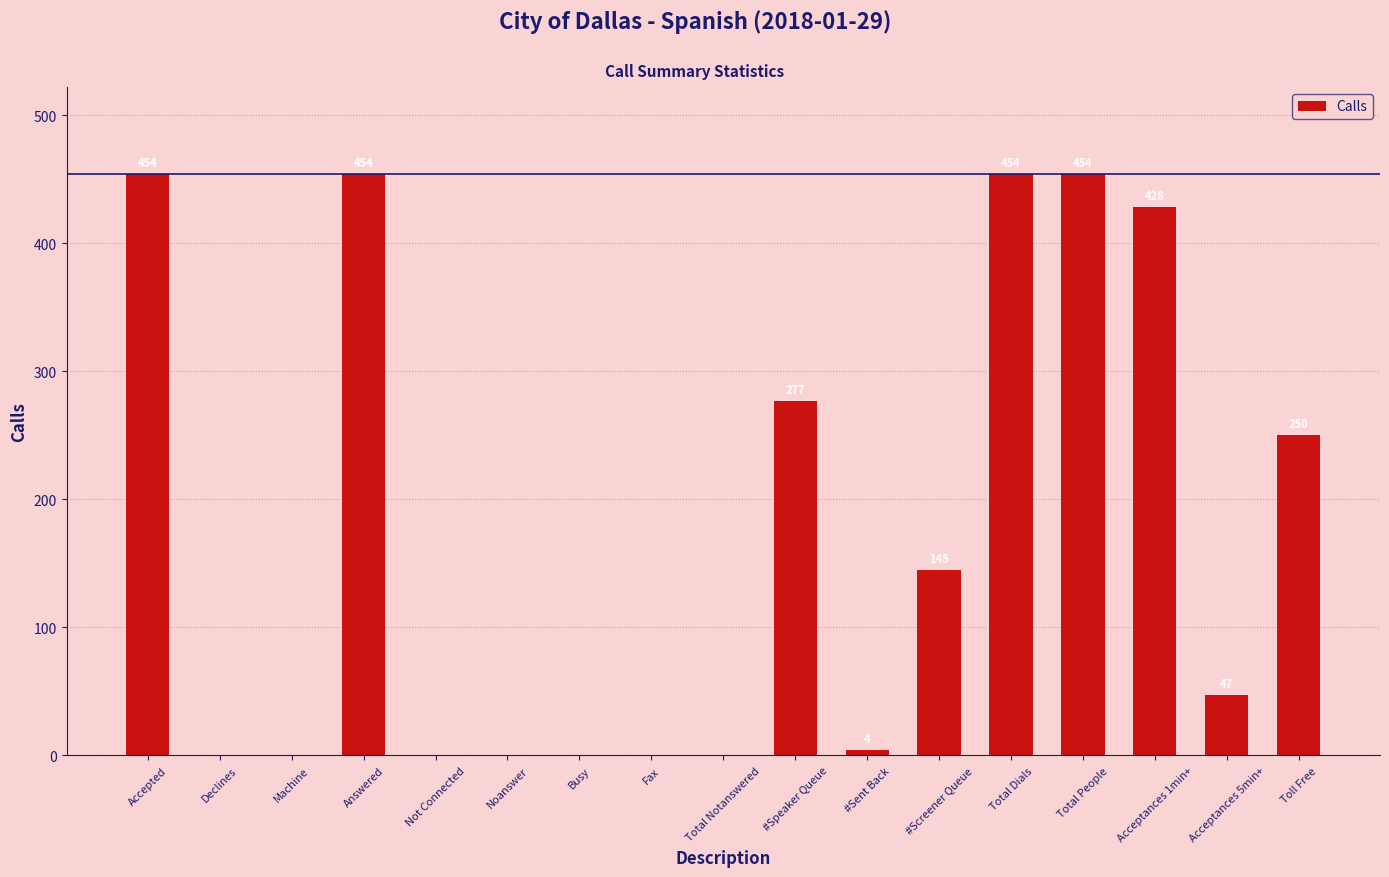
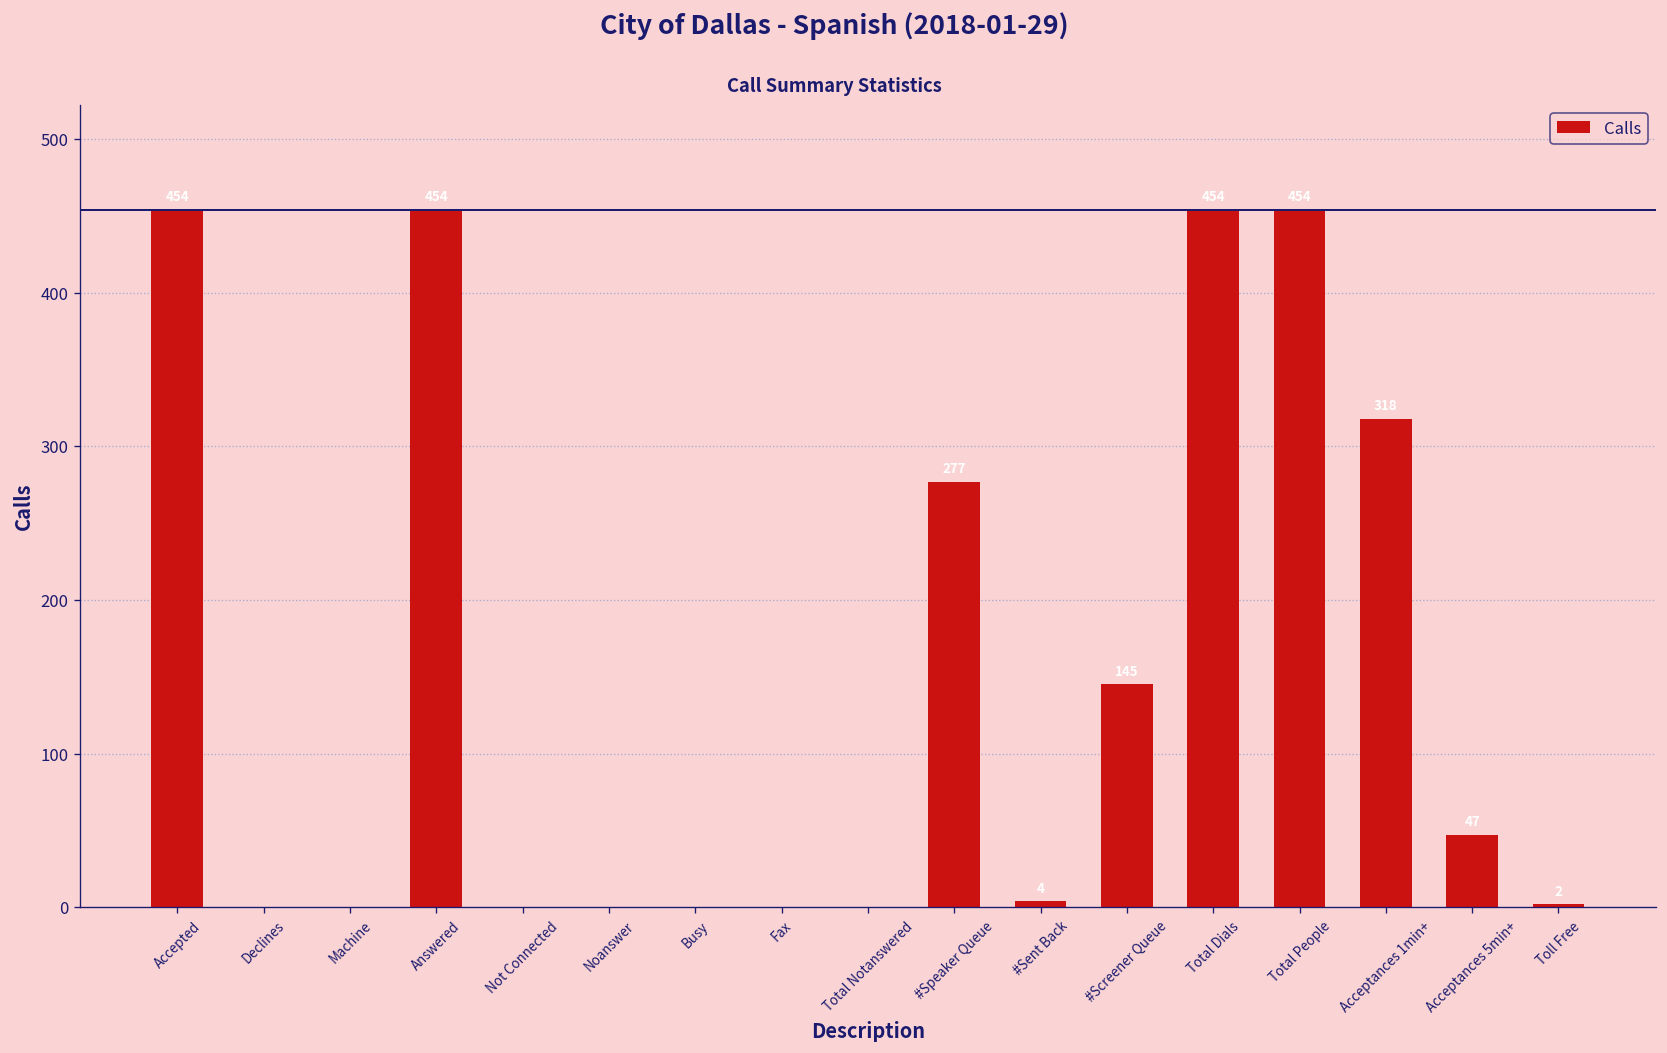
  {
    "Accepted": 454,
    "Declines": 0,
    "Machine": 0,
    "Answered": 454,
    "Not Connected": 0,
    "Noanswer": 0,
    "Busy": 0,
    "Fax": 0,
    "Total Notanswered": 0,
    "#Speaker Queue": 277,
    "#Sent Back": 4,
    "#Screener Queue": 145,
    "Total Dials": 454,
    "Total People": 454,
-   "Acceptances 1min+": 428,
+   "Acceptances 1min+": 318,
    "Acceptances 5min+": 47,
-   "Toll Free": 250
+   "Toll Free": 2
  }
